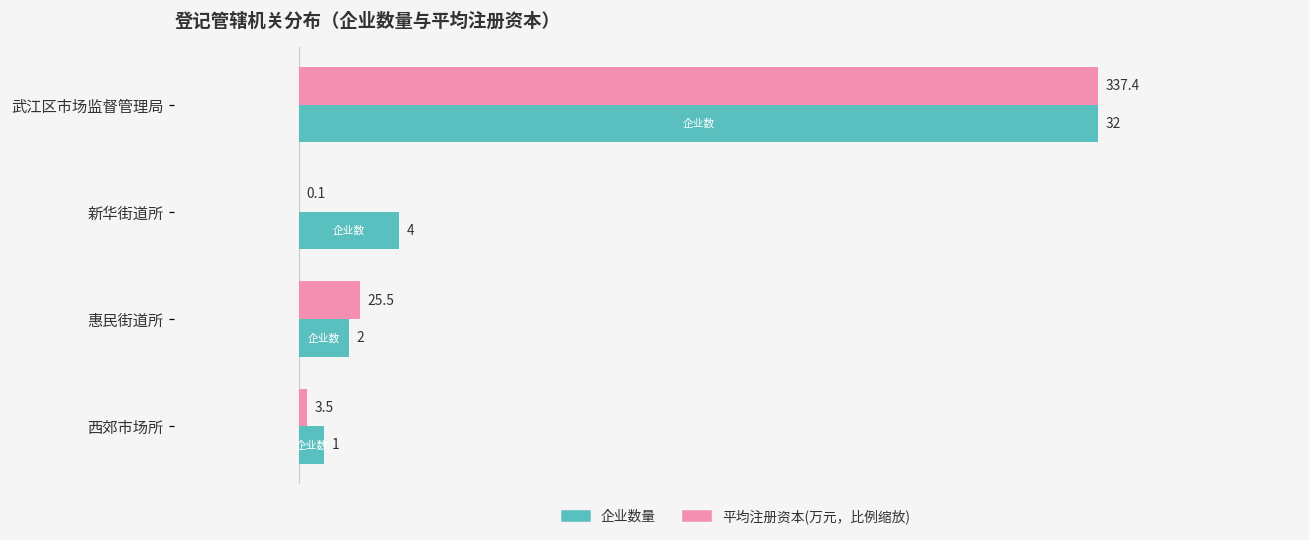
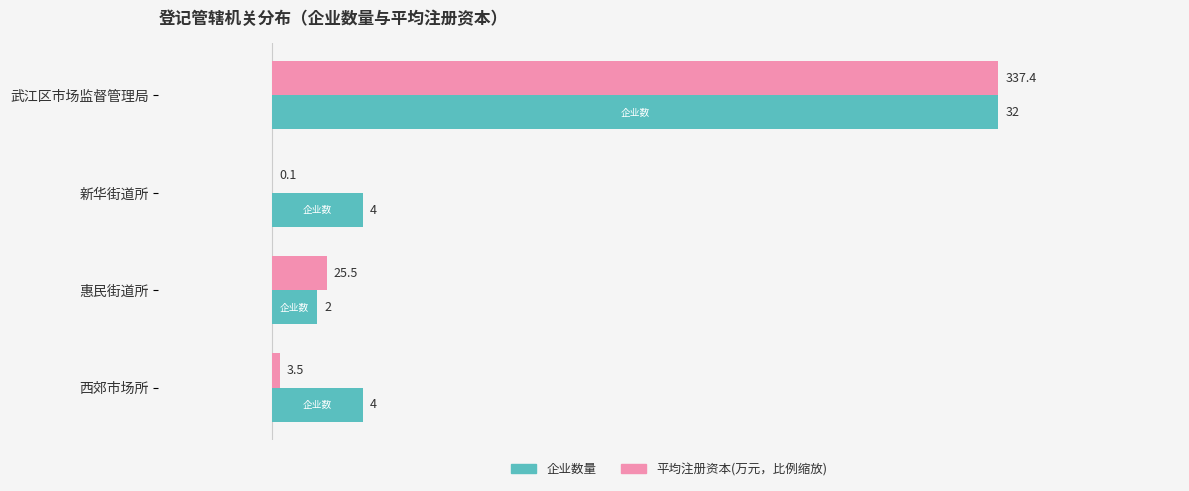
  {
    "企业数量": {
      "武江区市场监督管理局": 32,
      "新华街道所": 4,
      "惠民街道所": 2,
-     "西郊市场所": 1
+     "西郊市场所": 4
    }
  }
